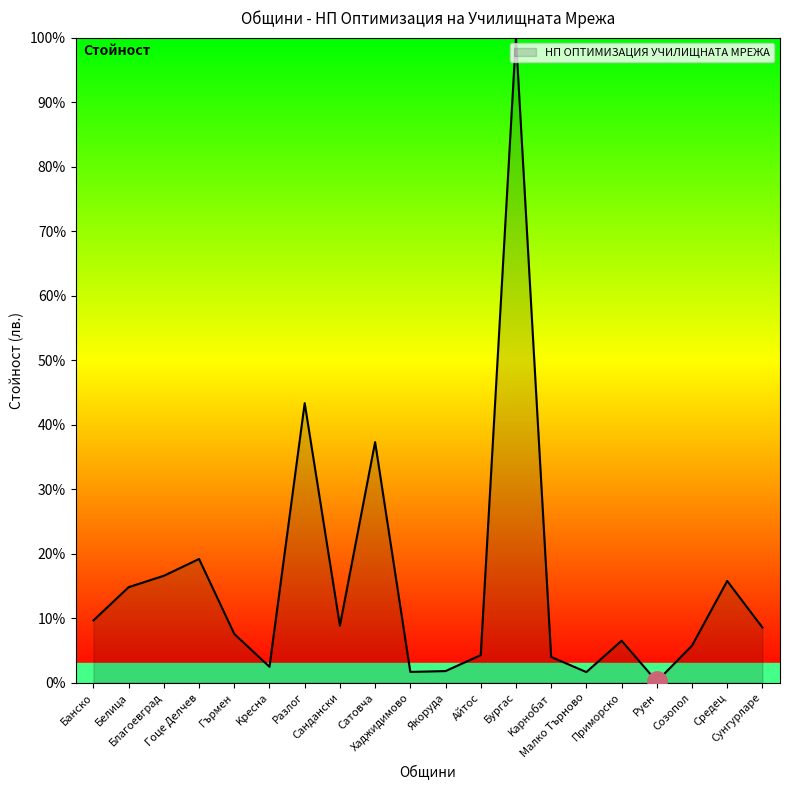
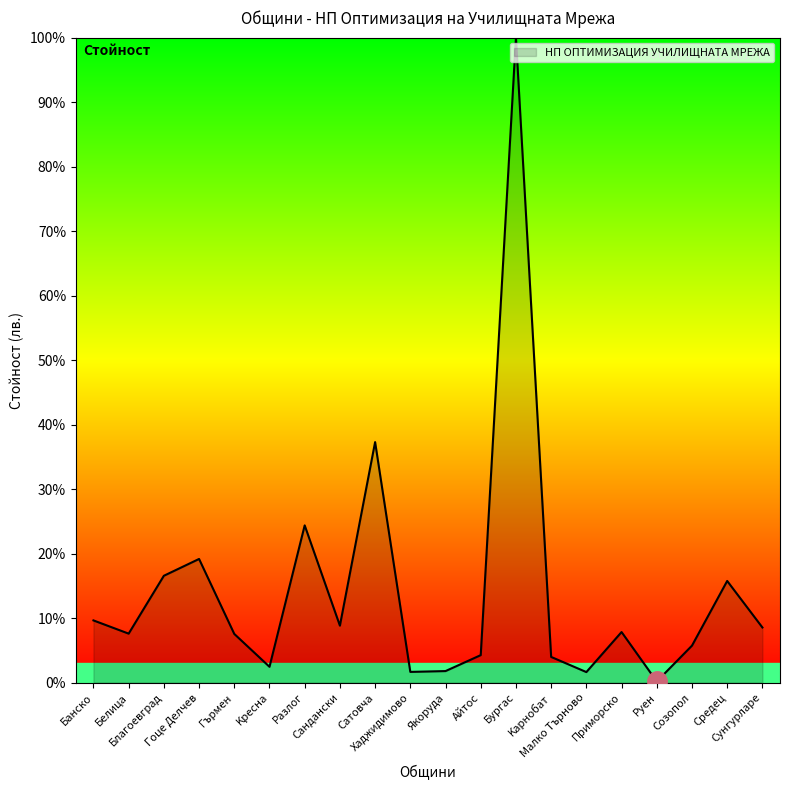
  {
    "НП ОПТИМИЗАЦИЯ УЧИЛИЩНАТА МРЕЖА": {
      "Банско": "10%",
-     "Белица": "15%",
+     "Белица": "8%",
      "Благоевград": "17%",
      "Гоце Делчев": "19%",
      "Гърмен": "8%",
-     "Pазлог": "43%",
+     "Pазлог": "24%",
      "Cандански": "9%",
      "Cатовча": "37%",
      "Aйтос": "4%",
      "Бургас": "100%",
      "Kарнобат": "4%",
-     "Приморско": "6%",
+     "Приморско": "8%",
      "Cозопол": "6%",
      "Средец": "16%",
      "Cунгурларе": "9%"
    }
  }
